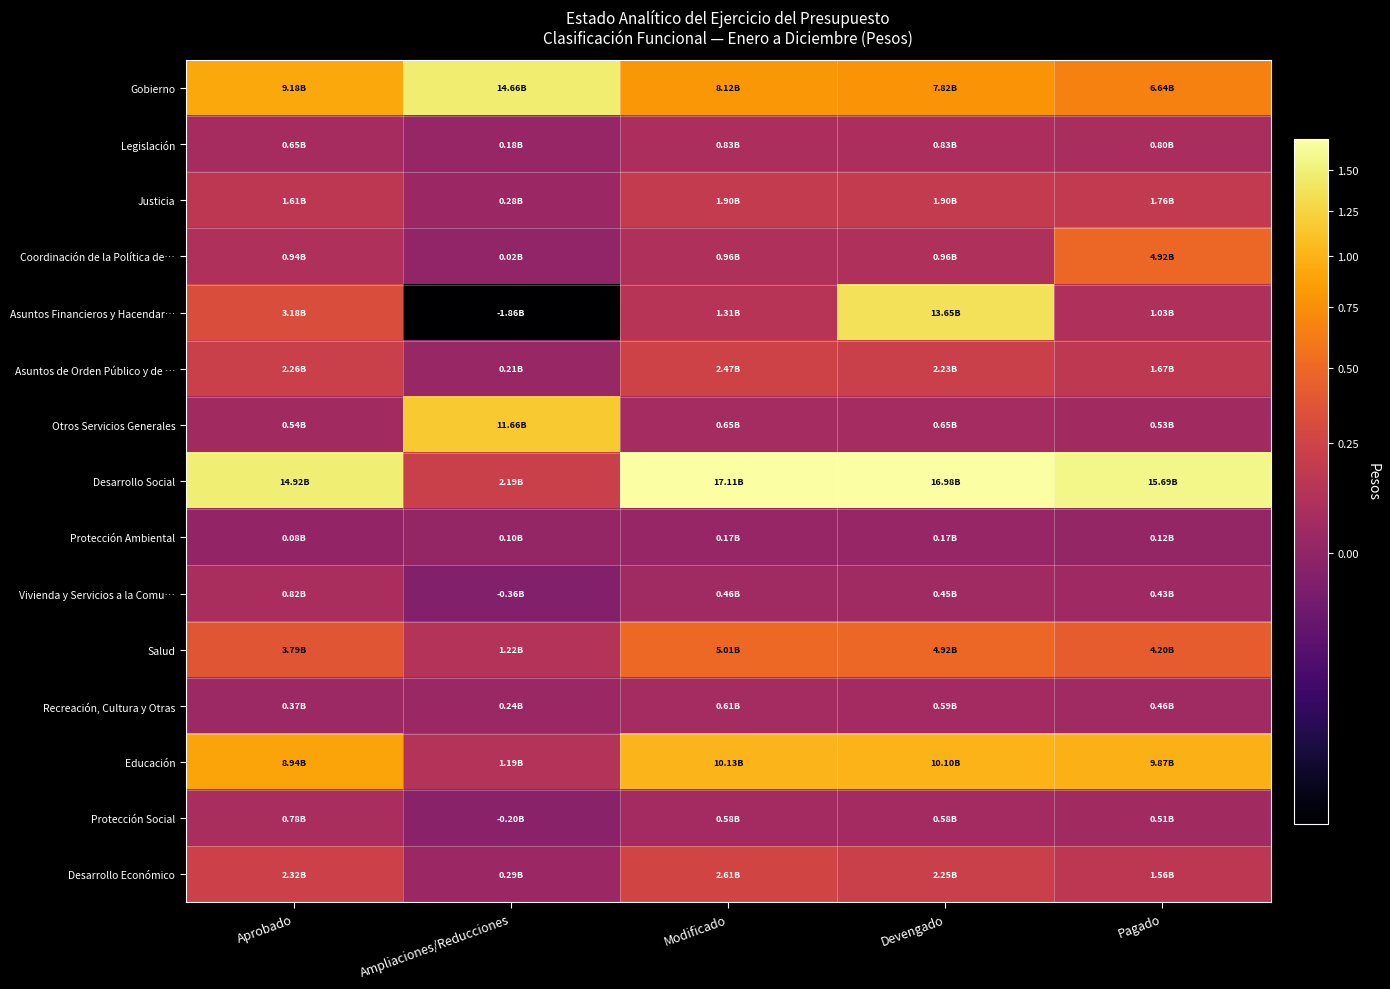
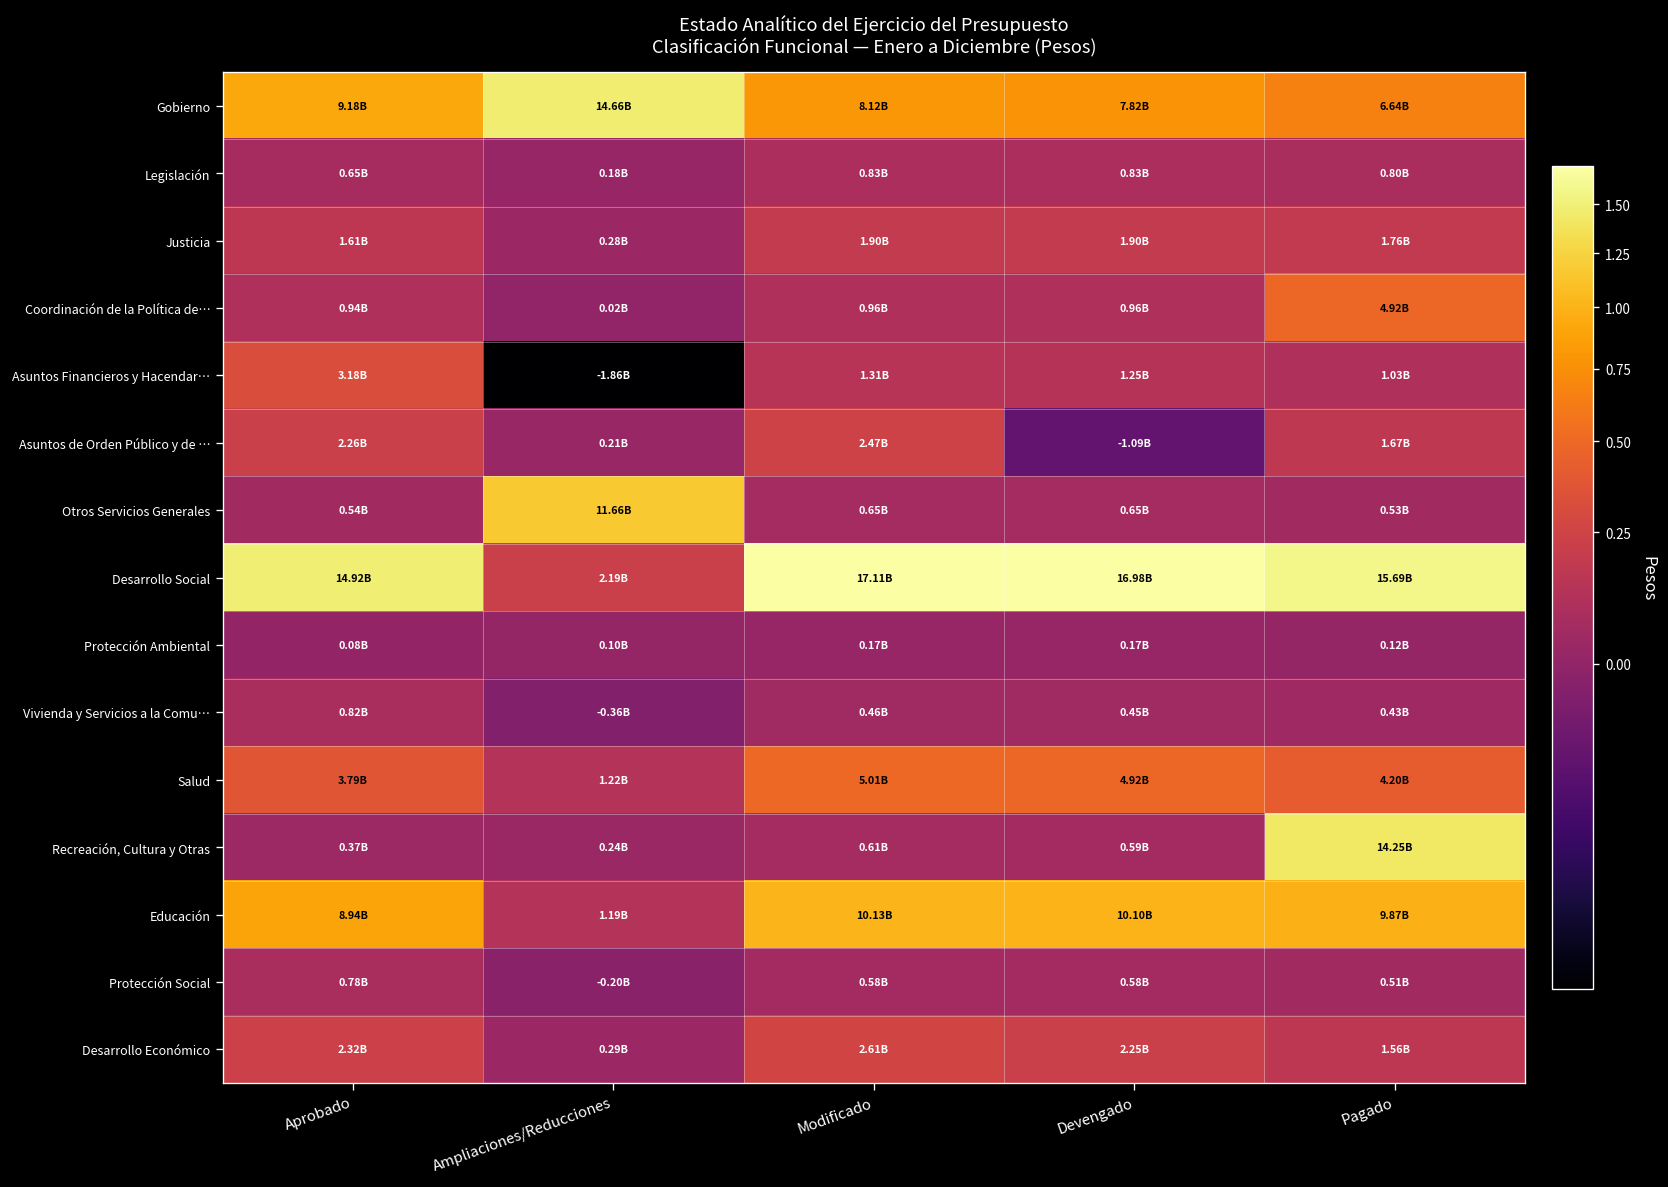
  {
    "Gobierno": {
      "Aprobado": "9.18B",
      "Ampliaciones/Reducciones": "14.66B",
      "Modificado": "8.12B",
      "Devengado": "7.82B",
      "Pagado": "6.64B"
    },
    "Legislación": {
      "Aprobado": "0.65B",
      "Ampliaciones/Reducciones": "0.18B",
      "Modificado": "0.83B",
      "Devengado": "0.83B",
      "Pagado": "0.80B"
    },
    "Justicia": {
      "Aprobado": "1.61B",
      "Ampliaciones/Reducciones": "0.28B",
      "Modificado": "1.90B",
      "Devengado": "1.90B",
      "Pagado": "1.76B"
    },
    "Coordinación de la Política de…": {
      "Aprobado": "0.94B",
      "Ampliaciones/Reducciones": "0.02B",
      "Modificado": "0.96B",
      "Devengado": "0.96B",
      "Pagado": "4.92B"
    },
    "Asuntos Financieros y Hacendar…": {
      "Aprobado": "3.18B",
      "Ampliaciones/Reducciones": "-1.86B",
      "Modificado": "1.31B",
-     "Devengado": "13.65B",
+     "Devengado": "1.25B",
      "Pagado": "1.03B"
    },
    "Asuntos de Orden Público y de …": {
      "Aprobado": "2.26B",
      "Ampliaciones/Reducciones": "0.21B",
      "Modificado": "2.47B",
-     "Devengado": "2.23B",
+     "Devengado": "-1.09B",
      "Pagado": "1.67B"
    },
    "Otros Servicios Generales": {
      "Aprobado": "0.54B",
      "Ampliaciones/Reducciones": "11.66B",
      "Modificado": "0.65B",
      "Devengado": "0.65B",
      "Pagado": "0.53B"
    },
    "Desarrollo Social": {
      "Aprobado": "14.92B",
      "Ampliaciones/Reducciones": "2.19B",
      "Modificado": "17.11B",
      "Devengado": "16.98B",
      "Pagado": "15.69B"
    },
    "Protección Ambiental": {
      "Aprobado": "0.08B",
      "Ampliaciones/Reducciones": "0.10B",
      "Modificado": "0.17B",
      "Devengado": "0.17B",
      "Pagado": "0.12B"
    },
    "Vivienda y Servicios a la Comu…": {
      "Aprobado": "0.82B",
      "Ampliaciones/Reducciones": "-0.36B",
      "Modificado": "0.46B",
      "Devengado": "0.45B",
      "Pagado": "0.43B"
    },
    "Salud": {
      "Aprobado": "3.79B",
      "Ampliaciones/Reducciones": "1.22B",
      "Modificado": "5.01B",
      "Devengado": "4.92B",
      "Pagado": "4.20B"
    },
    "Recreación, Cultura y Otras": {
      "Aprobado": "0.37B",
      "Ampliaciones/Reducciones": "0.24B",
      "Modificado": "0.61B",
      "Devengado": "0.59B",
-     "Pagado": "0.46B"
+     "Pagado": "14.25B"
    },
    "Educación": {
      "Aprobado": "8.94B",
      "Ampliaciones/Reducciones": "1.19B",
      "Modificado": "10.13B",
      "Devengado": "10.10B",
      "Pagado": "9.87B"
    },
    "Protección Social": {
      "Aprobado": "0.78B",
      "Ampliaciones/Reducciones": "-0.20B",
      "Modificado": "0.58B",
      "Devengado": "0.58B",
      "Pagado": "0.51B"
    },
    "Desarrollo Económico": {
      "Aprobado": "2.32B",
      "Ampliaciones/Reducciones": "0.29B",
      "Modificado": "2.61B",
      "Devengado": "2.25B",
      "Pagado": "1.56B"
    }
  }
